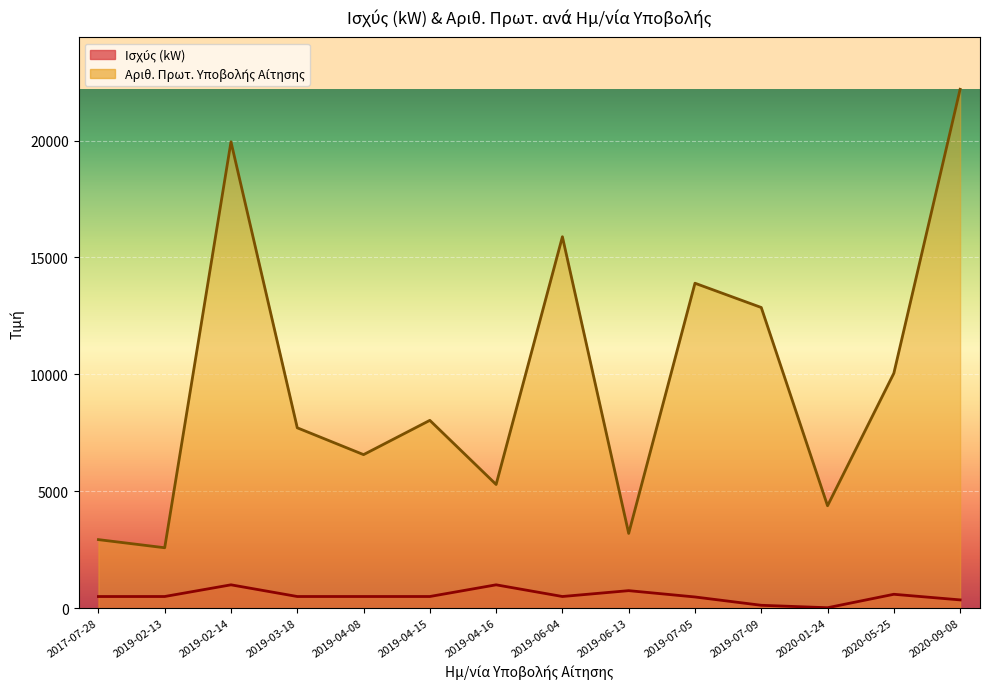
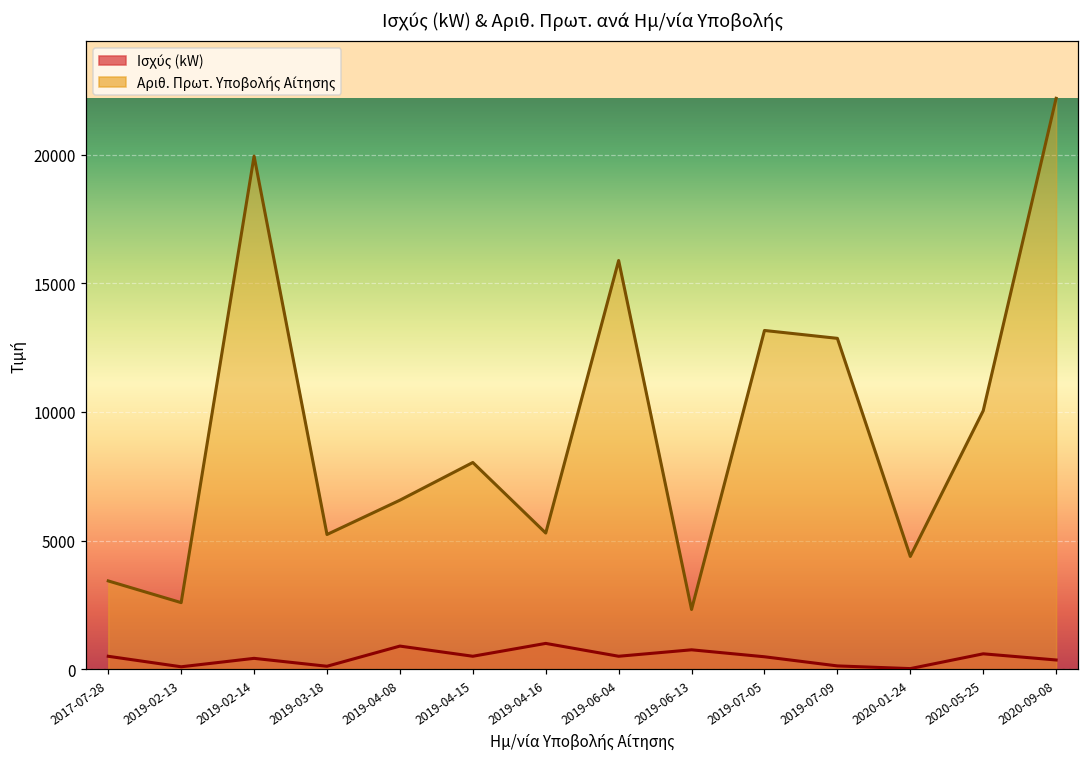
  {
    "Ισχύς (kW)": {
      "2017-07-28": 500,
-     "2019-02-13": 500,
-     "2019-02-14": 1000,
-     "2019-03-18": 500,
-     "2019-04-08": 500,
+     "2019-02-13": 100,
+     "2019-02-14": 400,
+     "2019-03-18": 100,
+     "2019-04-08": 900,
      "2019-04-15": 500,
      "2019-04-16": 1000,
      "2019-06-04": 500,
      "2019-06-13": 800,
      "2019-07-05": 500,
      "2019-07-09": 100,
      "2020-01-24": 0,
      "2020-05-25": 600,
      "2020-09-08": 400
    },
    "Αριθ. Πρωτ. Υποβολής Αίτησης": {
-     "2017-07-28": 2900,
+     "2017-07-28": 3400,
      "2019-02-13": 2600,
      "2019-02-14": 19900,
-     "2019-03-18": 7700,
+     "2019-03-18": 5200,
      "2019-04-08": 6600,
      "2019-04-15": 8000,
      "2019-04-16": 5300,
      "2019-06-04": 15900,
-     "2019-06-13": 3200,
-     "2019-07-05": 13900,
+     "2019-06-13": 2300,
+     "2019-07-05": 13200,
      "2019-07-09": 12900,
      "2020-01-24": 4400,
      "2020-05-25": 10000,
      "2020-09-08": 22200
    }
  }
